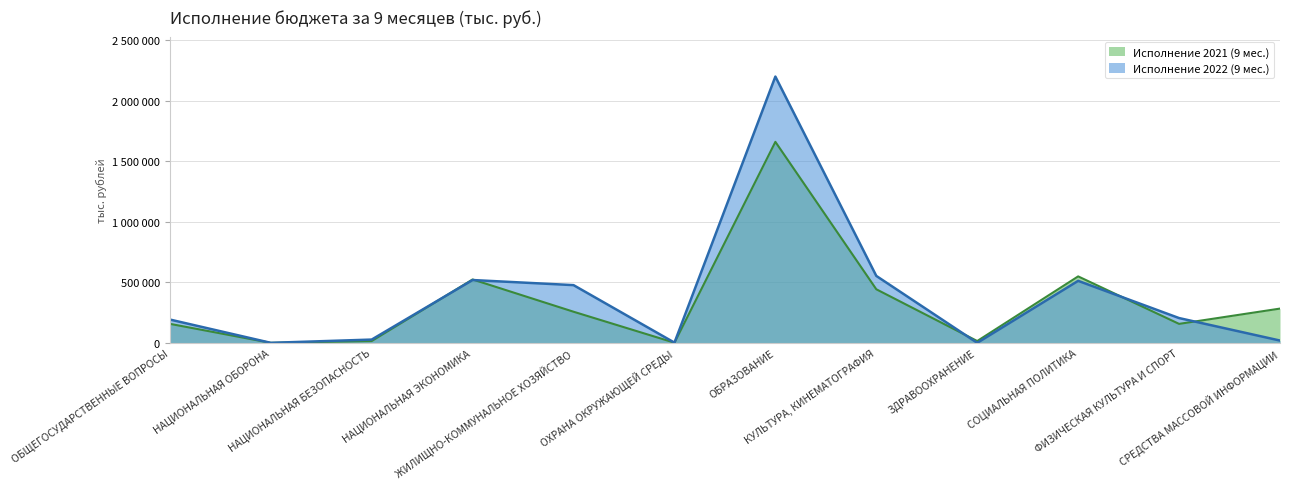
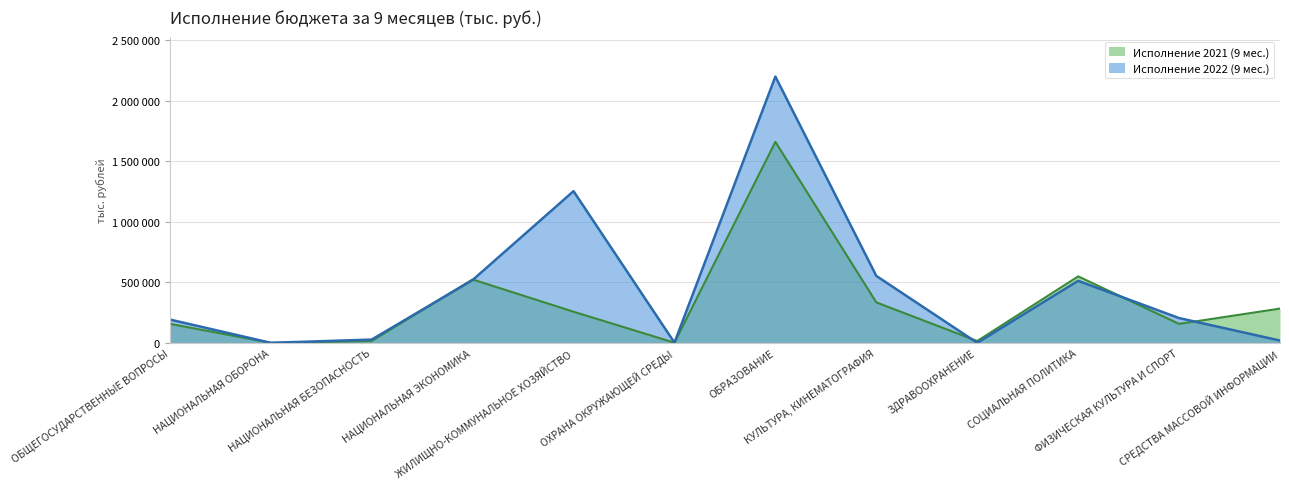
  {
    "Исполнение 2021 (9 мес.)": {
      "ОБЩЕГОСУДАРСТВЕННЫЕ ВОПРОСЫ": 160000,
      "ЖИЛИЩНО-КОММУНАЛЬНОЕ ХОЗЯЙСТВО": 260000,
      "ОБРАЗОВАНИЕ": 1660000,
-     "КУЛЬТУРА, КИНЕМАТОГРАФИЯ": 440000,
+     "КУЛЬТУРА, КИНЕМАТОГРАФИЯ": 330000,
      "СОЦИАЛЬНАЯ ПОЛИТИКА": 550000,
      "ФИЗИЧЕСКАЯ КУЛЬТУРА И СПОРТ": 160000,
      "СРЕДСТВА МАССОВОЙ ИНФОРМАЦИИ": 280000
    },
    "Исполнение 2022 (9 мес.)": {
      "ОБЩЕГОСУДАРСТВЕННЫЕ ВОПРОСЫ": 190000,
-     "ЖИЛИЩНО-КОММУНАЛЬНОЕ ХОЗЯЙСТВО": 480000,
+     "ЖИЛИЩНО-КОММУНАЛЬНОЕ ХОЗЯЙСТВО": 1250000,
      "ОБРАЗОВАНИЕ": 2200000,
      "КУЛЬТУРА, КИНЕМАТОГРАФИЯ": 550000,
      "СОЦИАЛЬНАЯ ПОЛИТИКА": 510000,
      "ФИЗИЧЕСКАЯ КУЛЬТУРА И СПОРТ": 200000,
      "СРЕДСТВА МАССОВОЙ ИНФОРМАЦИИ": 20000
    }
  }
